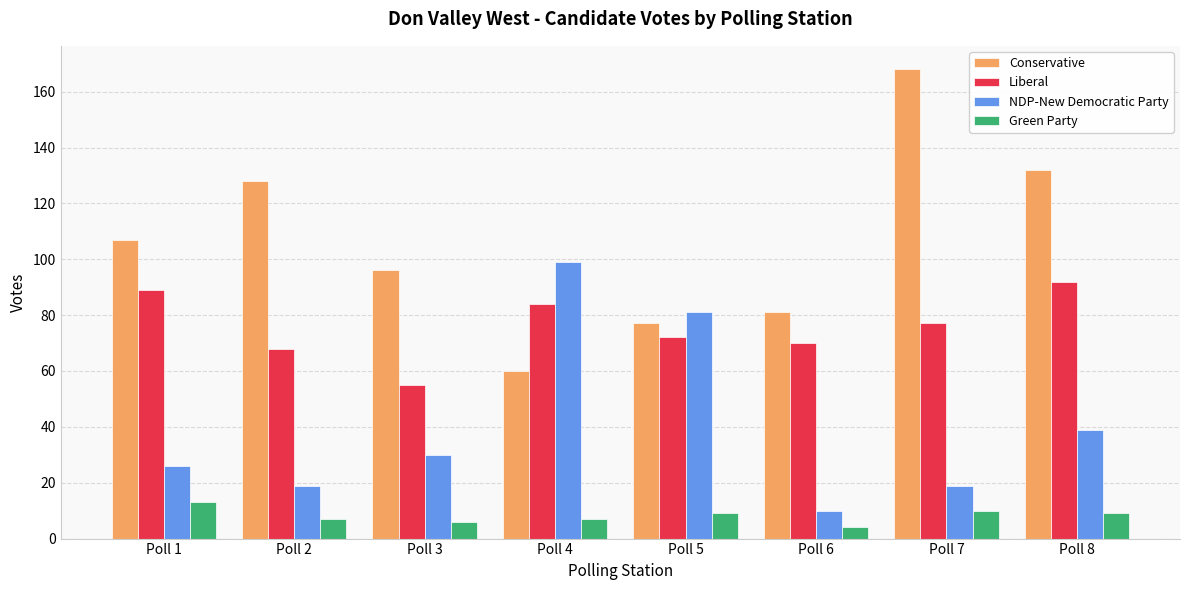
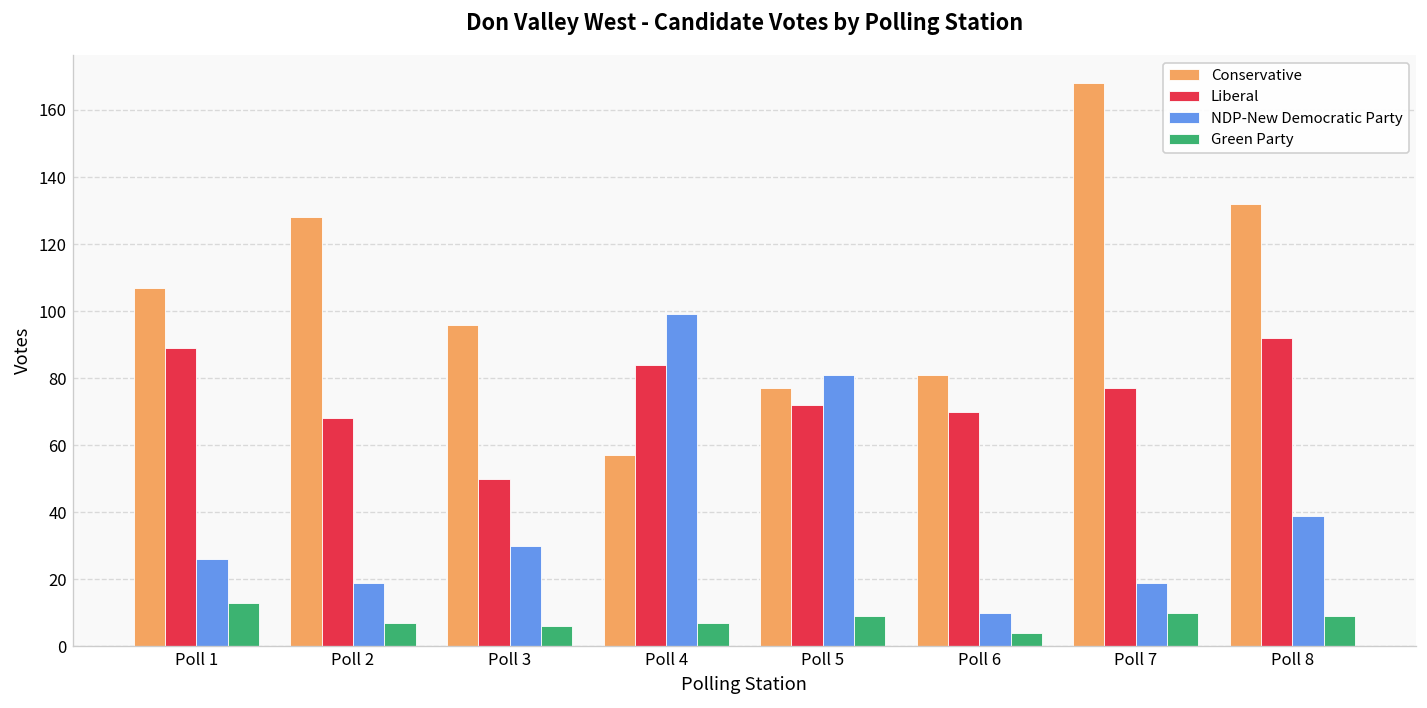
  {
    "Conservative": {
      "Poll 1": 107,
      "Poll 2": 128,
      "Poll 3": 96,
-     "Poll 4": 60,
+     "Poll 4": 57,
      "Poll 5": 77,
      "Poll 6": 81,
      "Poll 7": 168,
      "Poll 8": 132
    },
    "Liberal": {
      "Poll 1": 89,
      "Poll 2": 68,
-     "Poll 3": 55,
+     "Poll 3": 50,
      "Poll 4": 84,
      "Poll 5": 72,
      "Poll 6": 70,
      "Poll 7": 77,
      "Poll 8": 92
    },
    "NDP-New Democratic Party": {
      "Poll 1": 26,
      "Poll 2": 19,
      "Poll 3": 30,
      "Poll 4": 99,
      "Poll 5": 81,
      "Poll 6": 10,
      "Poll 7": 19,
      "Poll 8": 39
    },
    "Green Party": {
      "Poll 1": 13,
      "Poll 2": 7,
      "Poll 3": 6,
      "Poll 4": 7,
      "Poll 5": 9,
      "Poll 6": 4,
      "Poll 7": 10,
      "Poll 8": 9
    }
  }
